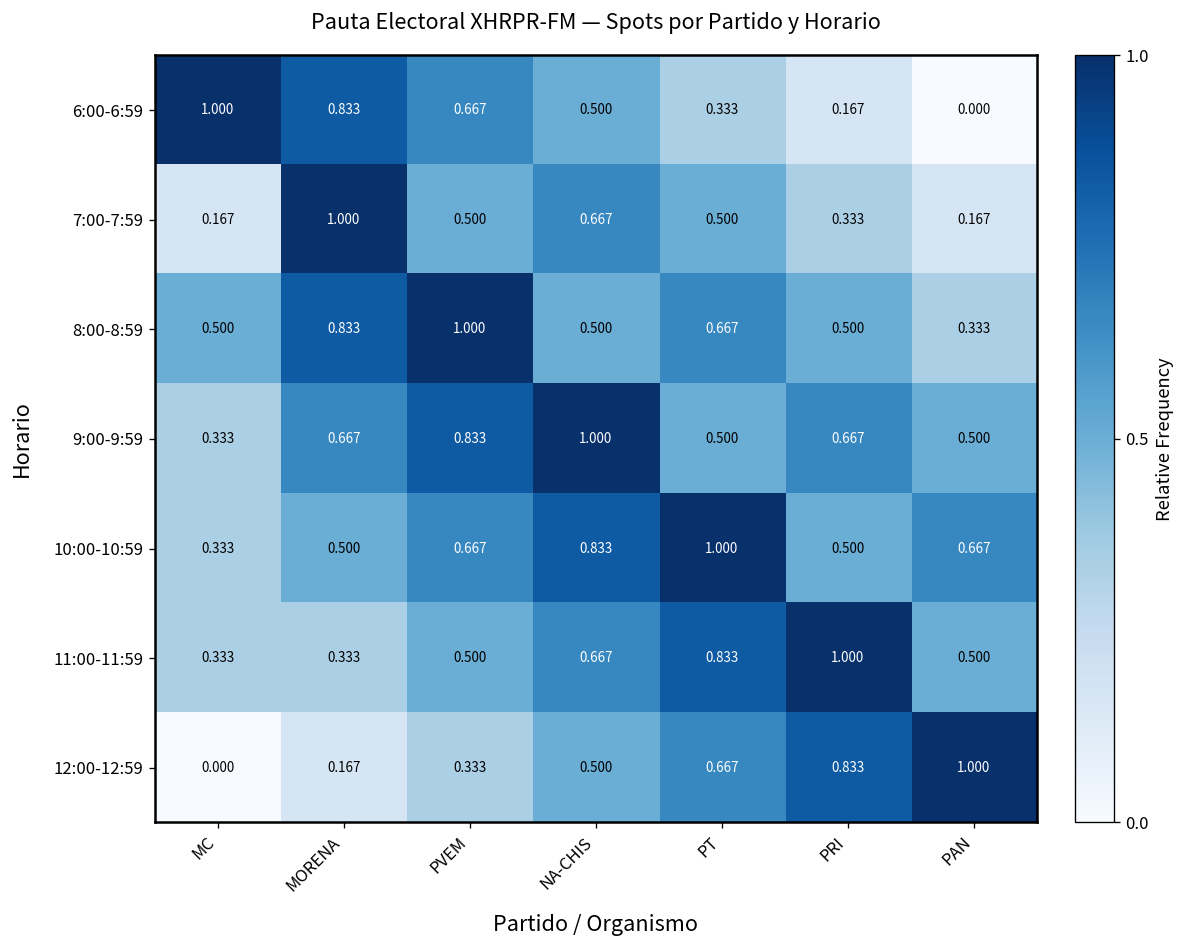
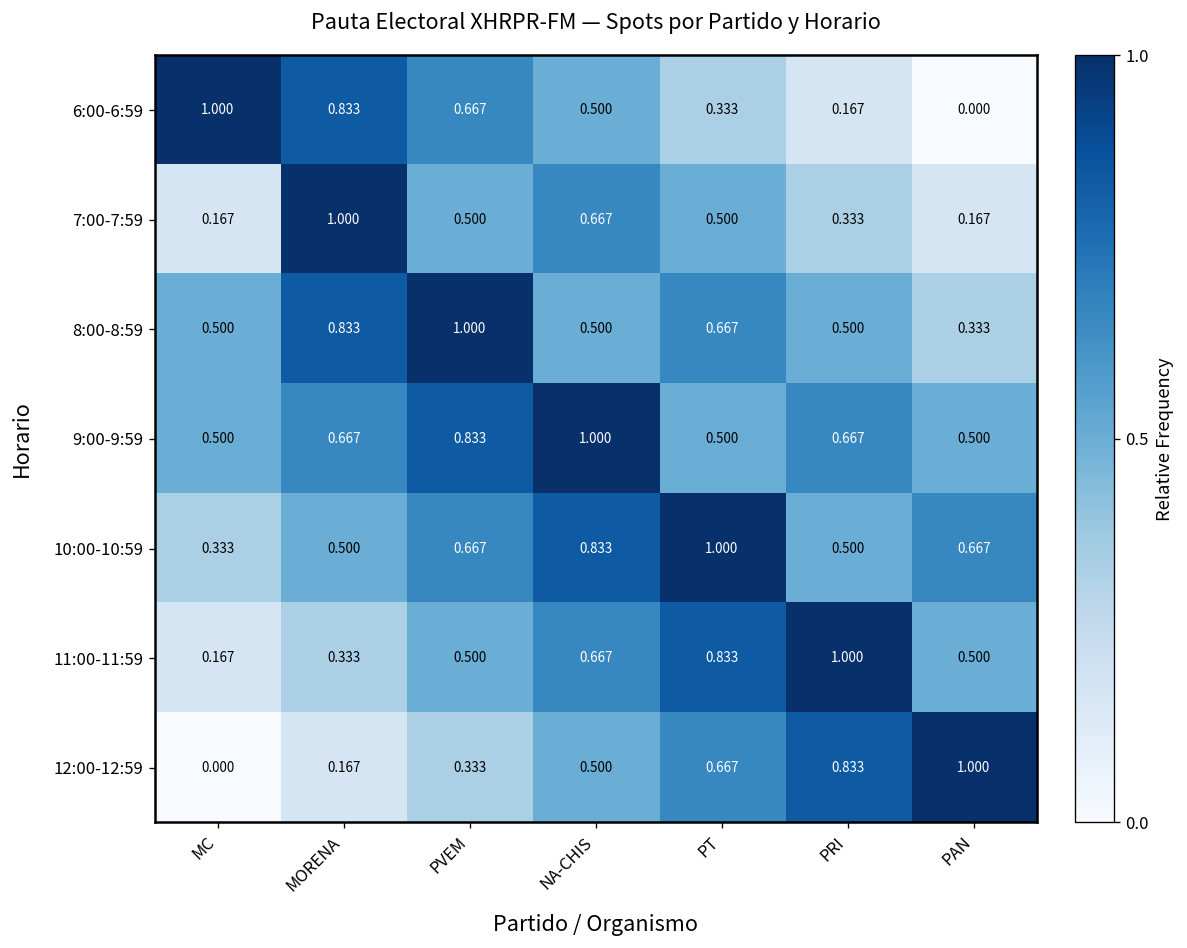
  {
    "6:00-6:59": {
      "MC": 1.000,
      "MORENA": 0.833,
      "PVEM": 0.667,
      "NA-CHIS": 0.500,
      "PT": 0.333,
      "PRI": 0.167,
      "PAN": 0.000
    },
    "7:00-7:59": {
      "MC": 0.167,
      "MORENA": 1.000,
      "PVEM": 0.500,
      "NA-CHIS": 0.667,
      "PT": 0.500,
      "PRI": 0.333,
      "PAN": 0.167
    },
    "8:00-8:59": {
      "MC": 0.500,
      "MORENA": 0.833,
      "PVEM": 1.000,
      "NA-CHIS": 0.500,
      "PT": 0.667,
      "PRI": 0.500,
      "PAN": 0.333
    },
    "9:00-9:59": {
-     "MC": 0.333,
+     "MC": 0.500,
      "MORENA": 0.667,
      "PVEM": 0.833,
      "NA-CHIS": 1.000,
      "PT": 0.500,
      "PRI": 0.667,
      "PAN": 0.500
    },
    "10:00-10:59": {
      "MC": 0.333,
      "MORENA": 0.500,
      "PVEM": 0.667,
      "NA-CHIS": 0.833,
      "PT": 1.000,
      "PRI": 0.500,
      "PAN": 0.667
    },
    "11:00-11:59": {
-     "MC": 0.333,
+     "MC": 0.167,
      "MORENA": 0.333,
      "PVEM": 0.500,
      "NA-CHIS": 0.667,
      "PT": 0.833,
      "PRI": 1.000,
      "PAN": 0.500
    },
    "12:00-12:59": {
      "MC": 0.000,
      "MORENA": 0.167,
      "PVEM": 0.333,
      "NA-CHIS": 0.500,
      "PT": 0.667,
      "PRI": 0.833,
      "PAN": 1.000
    }
  }
